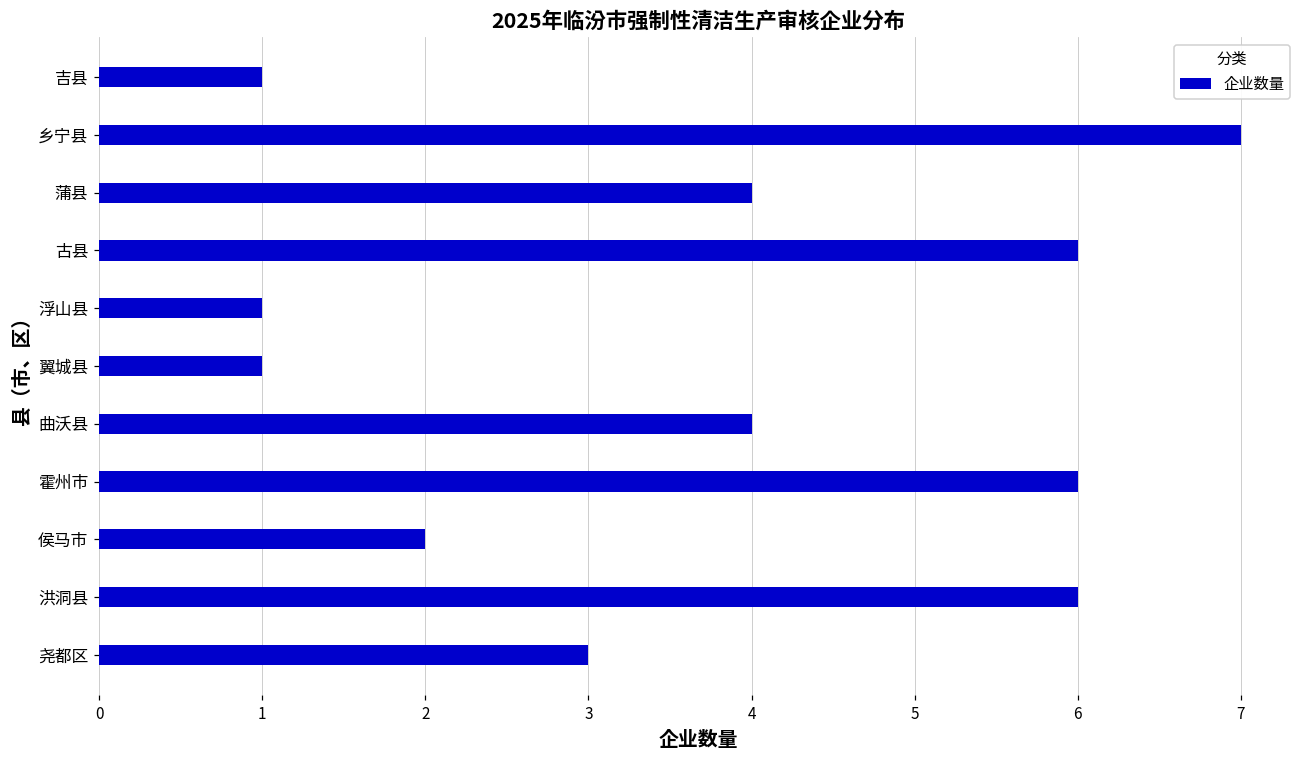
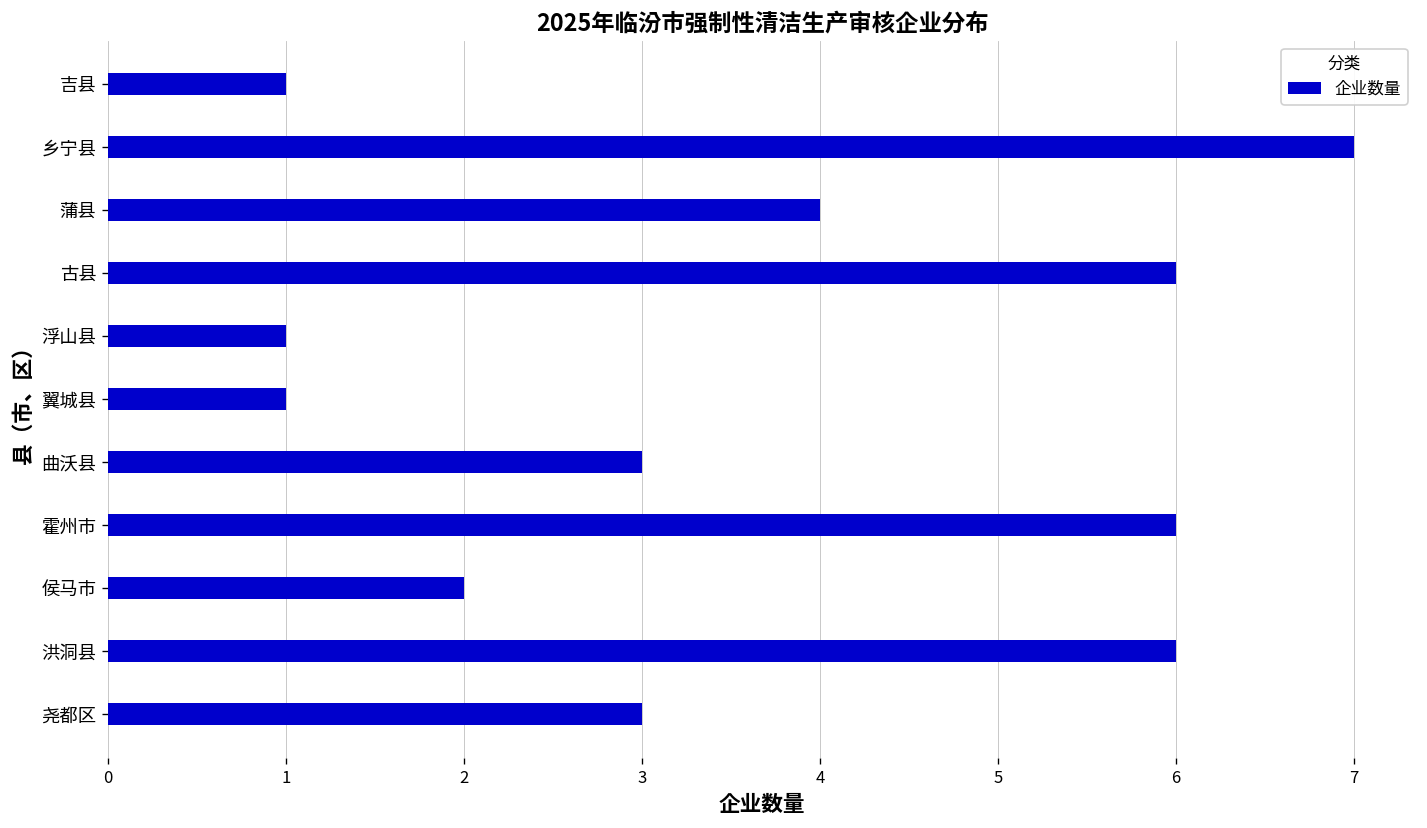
  {
    "吉县": 1,
    "乡宁县": 7,
    "蒲县": 4,
    "古县": 6,
    "浮山县": 1,
    "翼城县": 1,
-   "曲沃县": 4,
+   "曲沃县": 3,
    "霍州市": 6,
    "侯马市": 2,
    "洪洞县": 6,
    "尧都区": 3
  }
